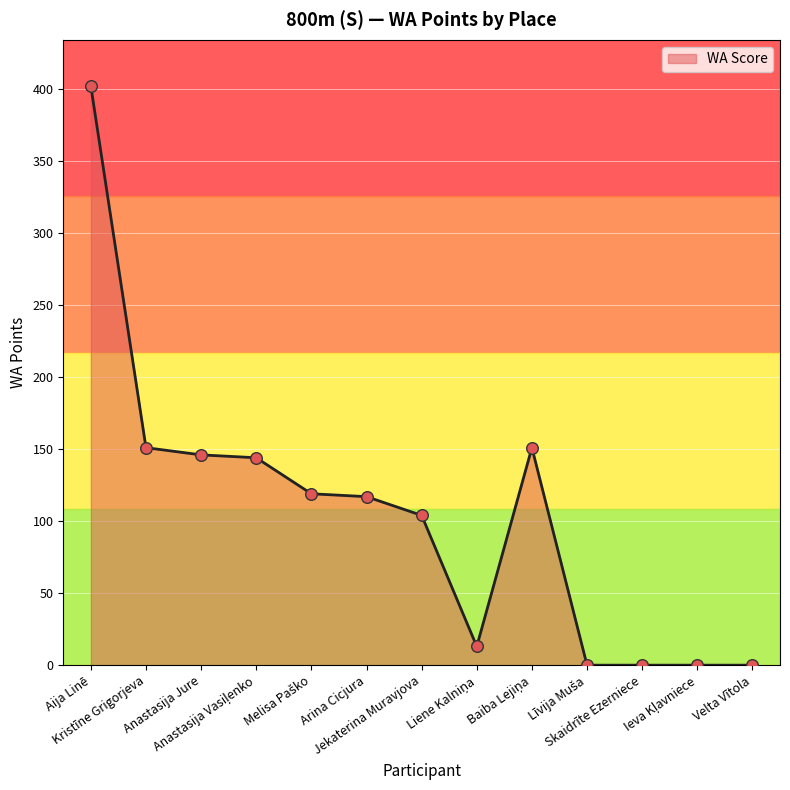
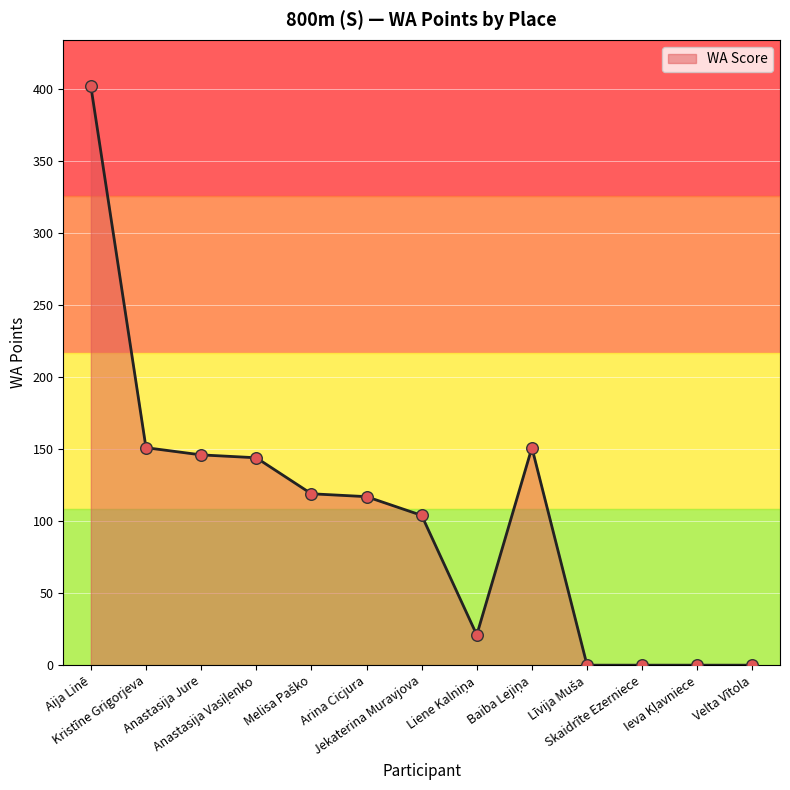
  {
    "Aija Linē": 402,
    "Kristīne Grigorjeva": 151,
    "Anastasija Jure": 146,
    "Anastasija Vasiļenko": 144,
    "Melisa Paško": 119,
    "Arina Cicjura": 117,
    "Jekaterina Muravjova": 104,
-   "Liene Kalniņa": 13,
+   "Liene Kalniņa": 21,
    "Baiba Lejiņa": 151,
    "Līvija Muša": 0,
    "Skaidrīte Ezerniece": 0,
    "Ieva Kļavniece": 0,
    "Velta Vītola": 0
  }
